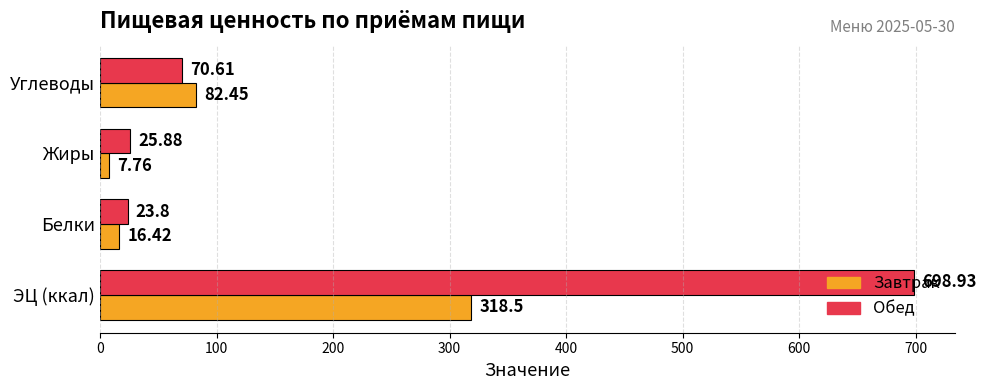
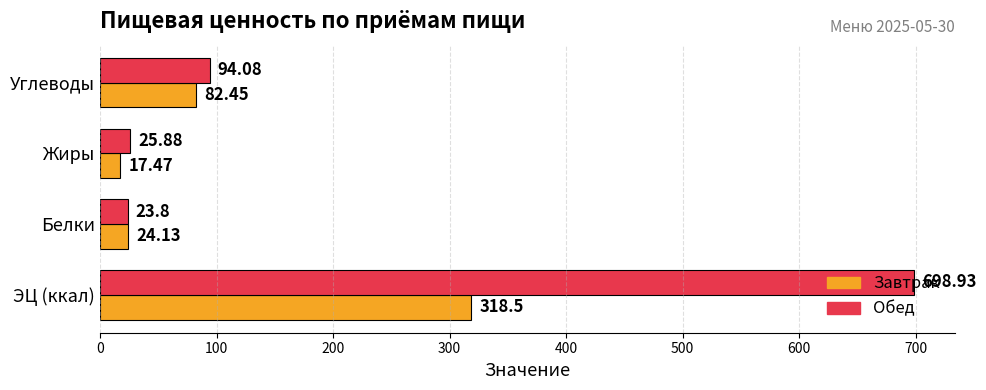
  {
    "Завтрак": {
      "Углеводы": 82.45,
-     "Жиры": 7.76,
-     "Белки": 16.42,
+     "Жиры": 17.47,
+     "Белки": 24.13,
      "ЭЦ (ккал)": 318.5
    },
    "Обед": {
-     "Углеводы": 70.61,
+     "Углеводы": 94.08,
      "Жиры": 25.88,
      "Белки": 23.8,
      "ЭЦ (ккал)": 698.93
    }
  }
